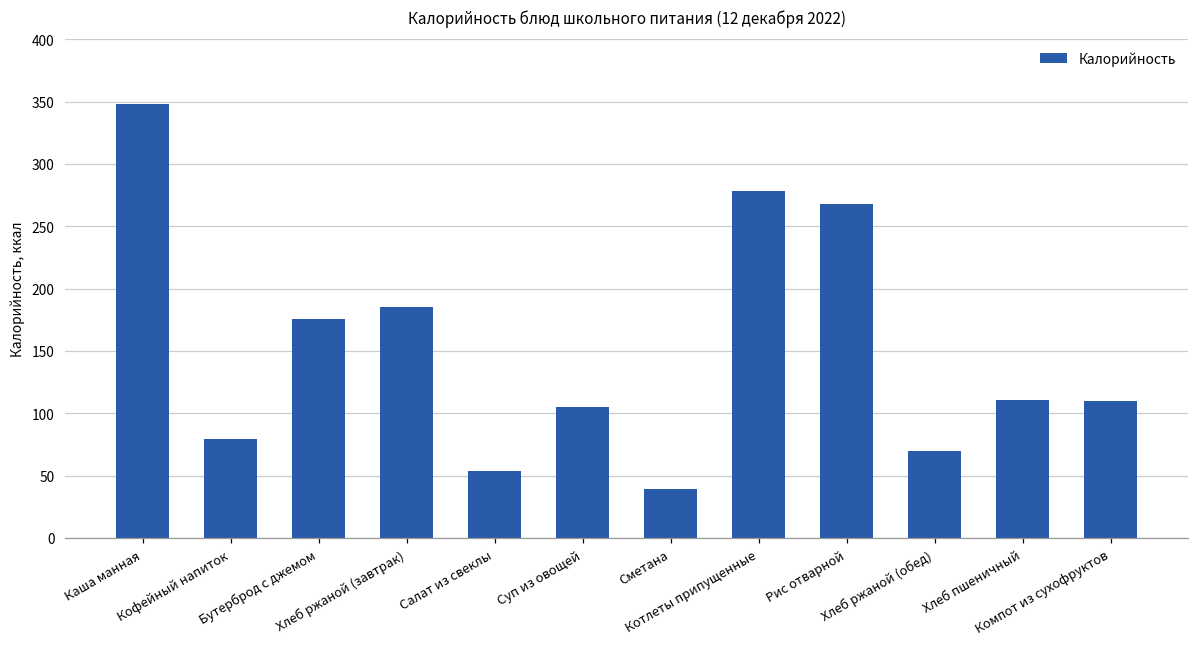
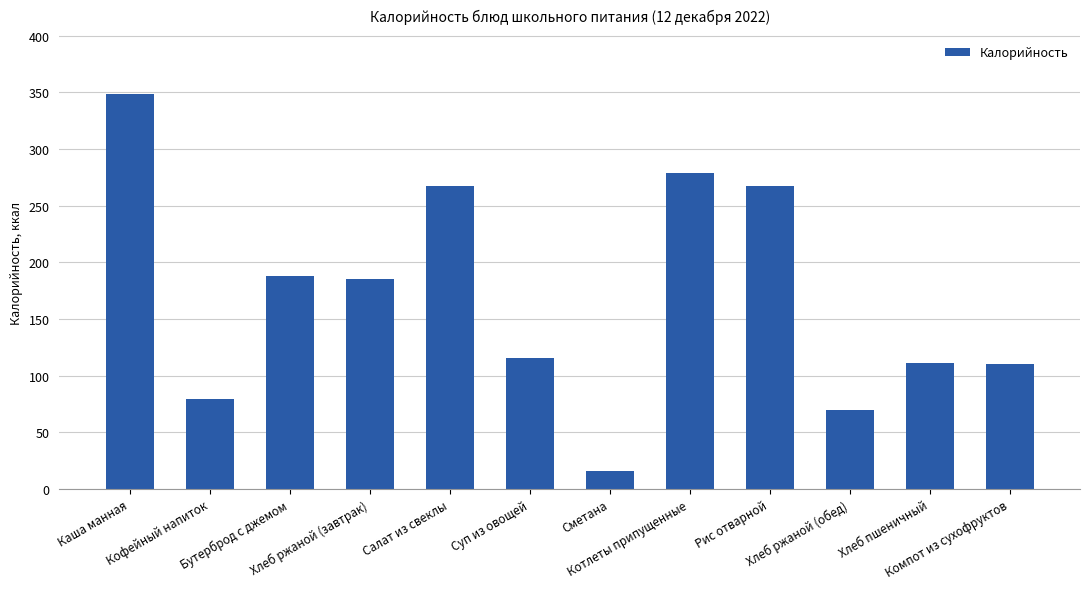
  {
    "Каша манная": 348,
    "Кофейный напиток": 79,
-   "Бутерброд с джемом": 176,
+   "Бутерброд с джемом": 188,
    "Хлеб ржаной (завтрак)": 185,
-   "Салат из свеклы": 53,
-   "Суп из овощей": 105,
-   "Сметана": 39,
+   "Салат из свеклы": 267,
+   "Суп из овощей": 116,
+   "Сметана": 16,
    "Котлеты припущенные": 278,
    "Рис отварной": 268,
    "Хлеб ржаной (обед)": 70,
    "Хлеб пшеничный": 111,
    "Компот из сухофруктов": 110
  }
